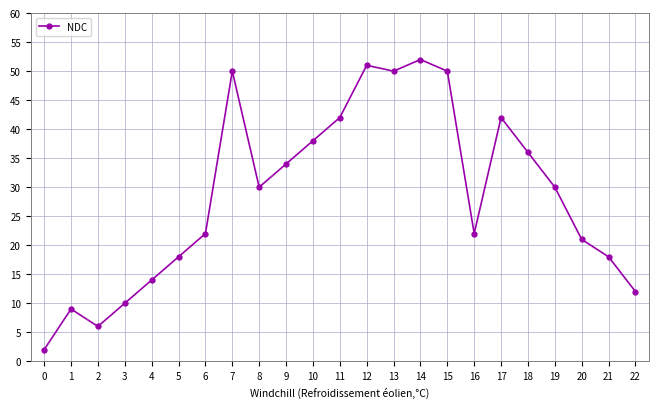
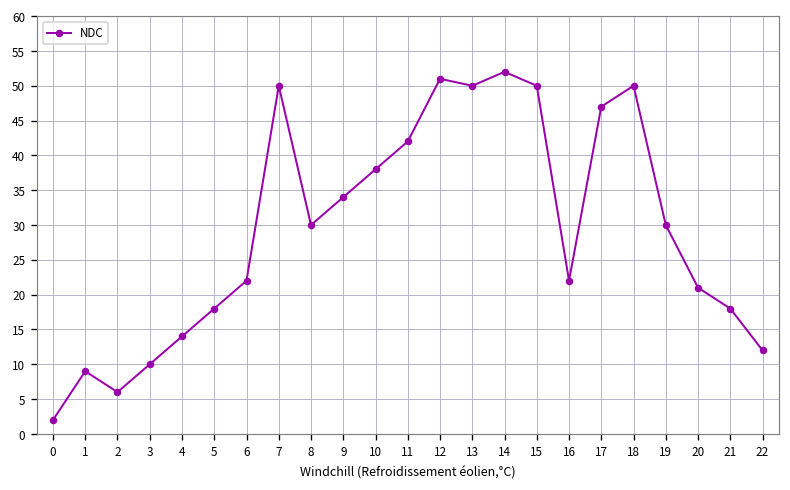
  {
    "0": 2,
    "1": 9,
    "2": 6,
    "3": 10,
    "4": 14,
    "5": 18,
    "6": 22,
    "7": 50,
    "8": 30,
    "9": 34,
    "10": 38,
    "11": 42,
    "12": 51,
    "13": 50,
    "14": 52,
    "15": 50,
    "16": 22,
-   "17": 42,
-   "18": 36,
+   "17": 47,
+   "18": 50,
    "19": 30,
    "20": 21,
    "21": 18,
    "22": 12
  }
